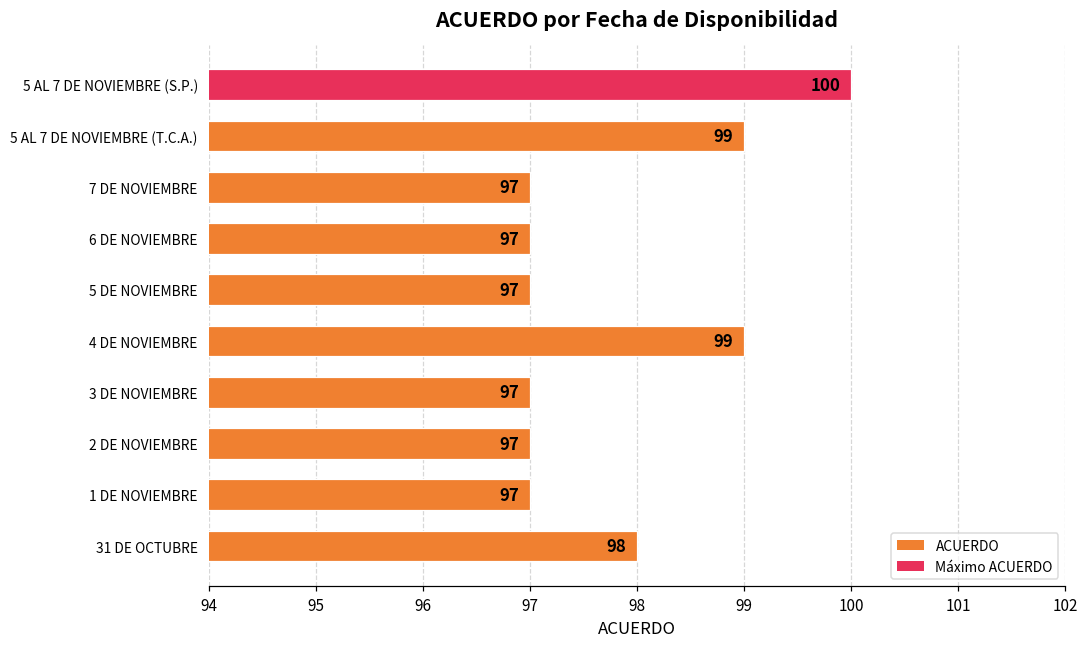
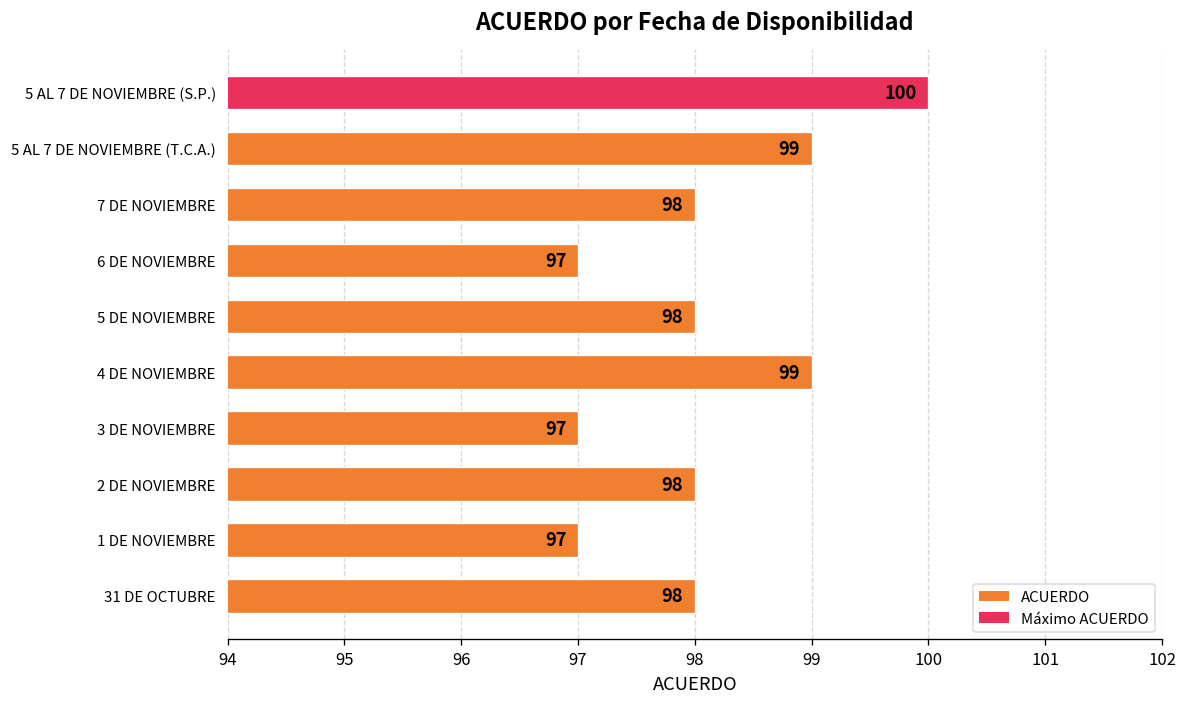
  {
    "5 AL 7 DE NOVIEMBRE (S.P.)": 100,
    "5 AL 7 DE NOVIEMBRE (T.C.A.)": 99,
-   "7 DE NOVIEMBRE": 97,
+   "7 DE NOVIEMBRE": 98,
    "6 DE NOVIEMBRE": 97,
-   "5 DE NOVIEMBRE": 97,
+   "5 DE NOVIEMBRE": 98,
    "4 DE NOVIEMBRE": 99,
    "3 DE NOVIEMBRE": 97,
-   "2 DE NOVIEMBRE": 97,
+   "2 DE NOVIEMBRE": 98,
    "1 DE NOVIEMBRE": 97,
    "31 DE OCTUBRE": 98
  }
